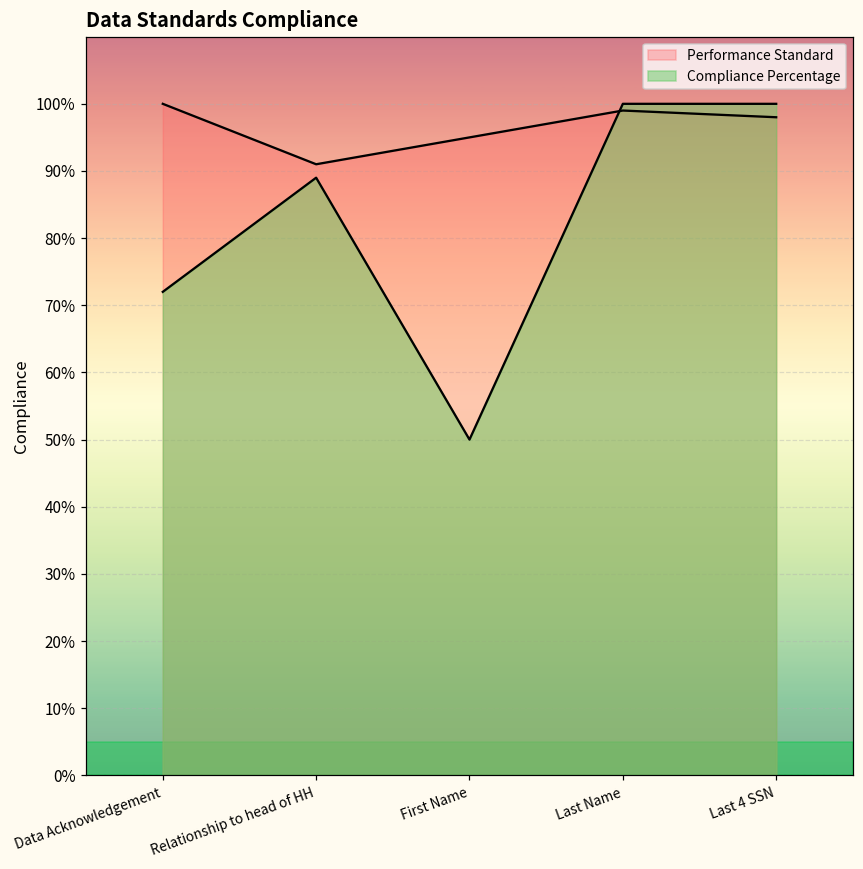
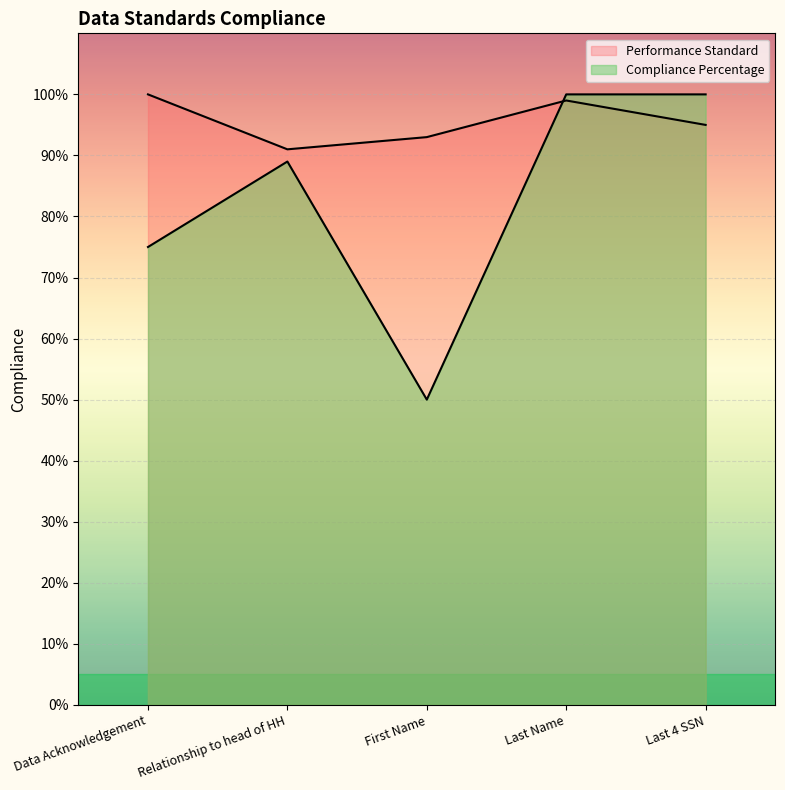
  {
    "Performance Standard": {
      "Data Acknowledgement": "100%",
      "Relationship to head of HH": "91%",
-     "First Name": "95%",
+     "First Name": "93%",
      "Last Name": "99%",
-     "Last 4 SSN": "98%"
+     "Last 4 SSN": "95%"
    },
    "Compliance Percentage": {
-     "Data Acknowledgement": "72%",
+     "Data Acknowledgement": "75%",
      "Relationship to head of HH": "89%",
      "First Name": "50%",
      "Last Name": "100%",
      "Last 4 SSN": "100%"
    }
  }
